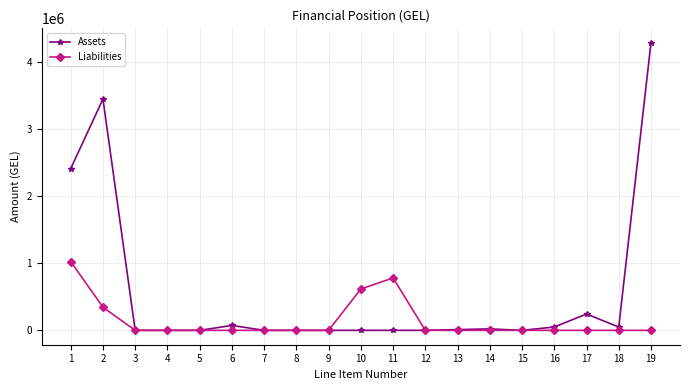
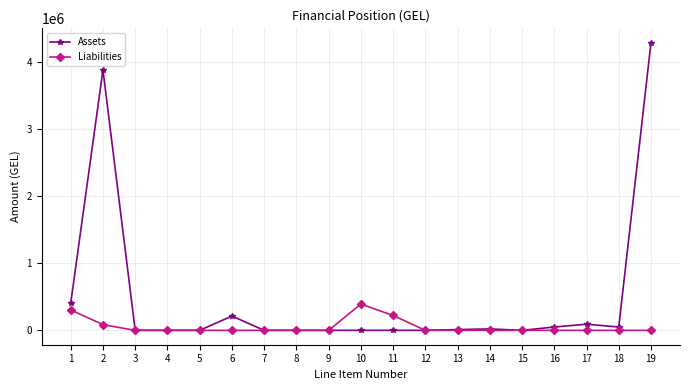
  {
    "Assets": {
-     "1": 2400000,
-     "2": 3500000,
-     "6": 100000,
+     "1": 400000,
+     "2": 3900000,
+     "6": 200000,
      "10": 0,
      "11": 0,
      "16": 0,
-     "17": 200000,
+     "17": 100000,
      "18": 0,
      "19": 4300000
    },
    "Liabilities": {
-     "1": 1000000,
-     "2": 300000,
+     "1": 300000,
+     "2": 100000,
      "6": 0,
-     "10": 600000,
-     "11": 800000,
+     "10": 400000,
+     "11": 200000,
      "16": 0,
      "17": 0,
      "18": 0,
      "19": 0
    }
  }
